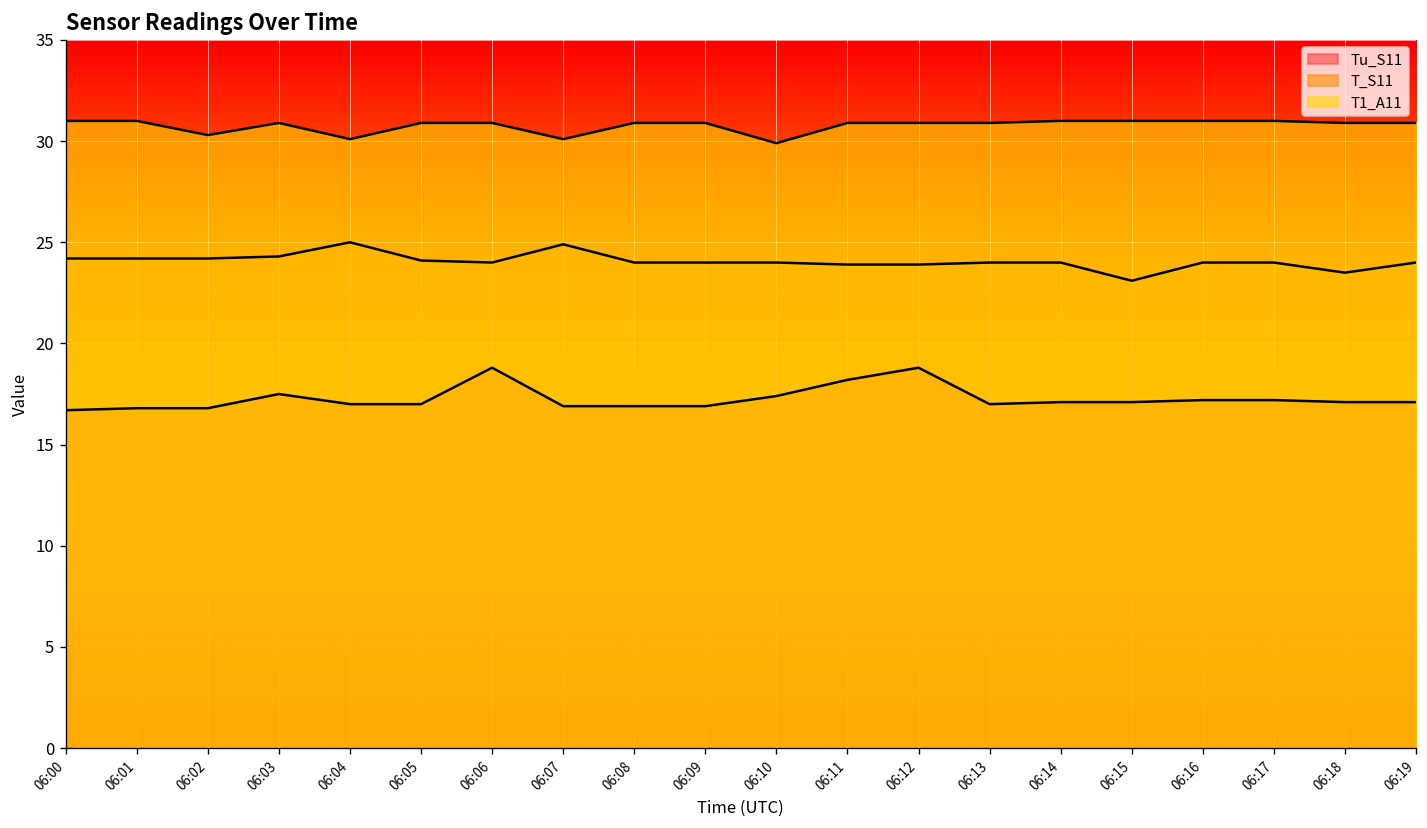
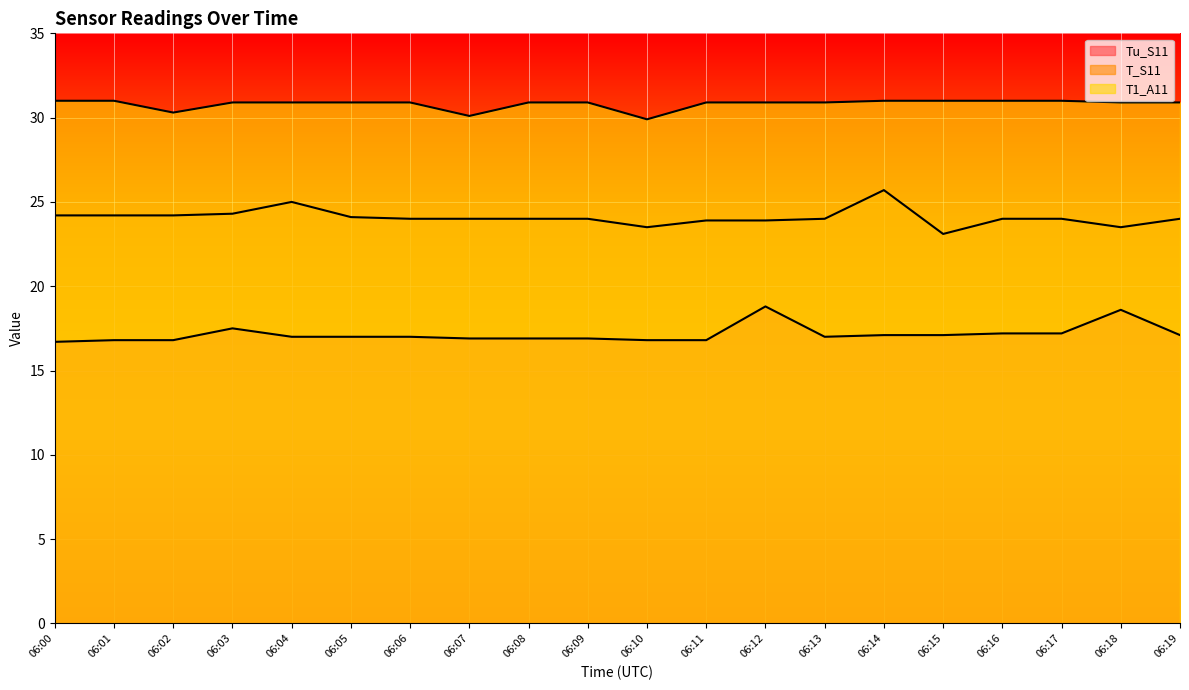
  {
    "Tu_S11": {
      "06:00": 16.7,
      "06:01": 16.8,
      "06:02": 16.8,
      "06:03": 17.5,
      "06:04": 17.0,
      "06:05": 17.0,
-     "06:06": 18.8,
+     "06:06": 17.0,
      "06:07": 16.9,
      "06:08": 16.9,
      "06:09": 16.9,
-     "06:10": 17.4,
-     "06:11": 18.2,
+     "06:10": 16.8,
+     "06:11": 16.8,
      "06:12": 18.8,
      "06:13": 17.0,
      "06:14": 17.1,
      "06:15": 17.1,
      "06:16": 17.2,
      "06:17": 17.2,
-     "06:18": 17.1,
+     "06:18": 18.6,
      "06:19": 17.1
    },
    "T_S11": {
      "06:00": 24.2,
      "06:01": 24.2,
      "06:02": 24.2,
      "06:03": 24.3,
      "06:04": 25.0,
      "06:05": 24.1,
      "06:06": 24.0,
-     "06:07": 24.9,
+     "06:07": 24.0,
      "06:08": 24.0,
      "06:09": 24.0,
-     "06:10": 24.0,
+     "06:10": 23.5,
      "06:11": 23.9,
      "06:12": 23.9,
      "06:13": 24.0,
-     "06:14": 24.0,
+     "06:14": 25.7,
      "06:15": 23.1,
      "06:16": 24.0,
      "06:17": 24.0,
      "06:18": 23.5,
      "06:19": 24.0
    },
    "T1_A11": {
      "06:00": 31.0,
      "06:01": 31.0,
      "06:02": 30.3,
      "06:03": 30.9,
-     "06:04": 30.1,
+     "06:04": 30.9,
      "06:05": 30.9,
      "06:06": 30.9,
      "06:07": 30.1,
      "06:08": 30.9,
      "06:09": 30.9,
      "06:10": 29.9,
      "06:11": 30.9,
      "06:12": 30.9,
      "06:13": 30.9,
      "06:14": 31.0,
      "06:15": 31.0,
      "06:16": 31.0,
      "06:17": 31.0,
      "06:18": 30.9,
      "06:19": 30.9
    }
  }
